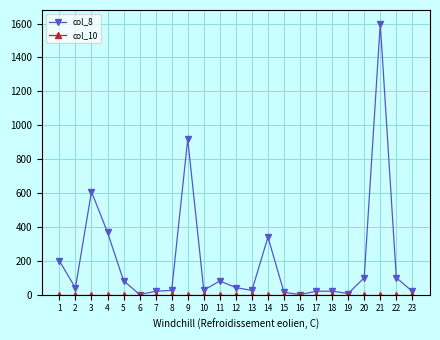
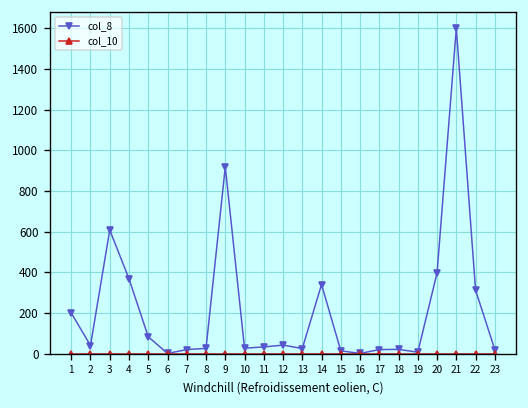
  {
    "col_8": {
      "1": 200,
      "2": 40,
      "3": 610,
      "4": 370,
      "5": 80,
      "7": 20,
      "8": 30,
      "9": 920,
      "10": 30,
-     "11": 80,
+     "11": 30,
      "12": 40,
      "13": 30,
      "14": 340,
      "17": 20,
      "18": 20,
-     "20": 100,
+     "20": 400,
      "21": 1600,
-     "22": 100,
+     "22": 310,
      "23": 20
    },
    "col_10": {
      "1": 0,
      "2": 0,
      "3": 0,
      "4": 0,
      "5": 0,
      "7": 0,
      "8": 0,
      "9": 0,
      "10": 0,
      "11": 0,
      "12": 0,
      "13": 0,
      "14": 0,
      "17": 0,
      "18": 0,
      "20": 0,
      "21": 0,
      "22": 0,
      "23": 0
    }
  }
